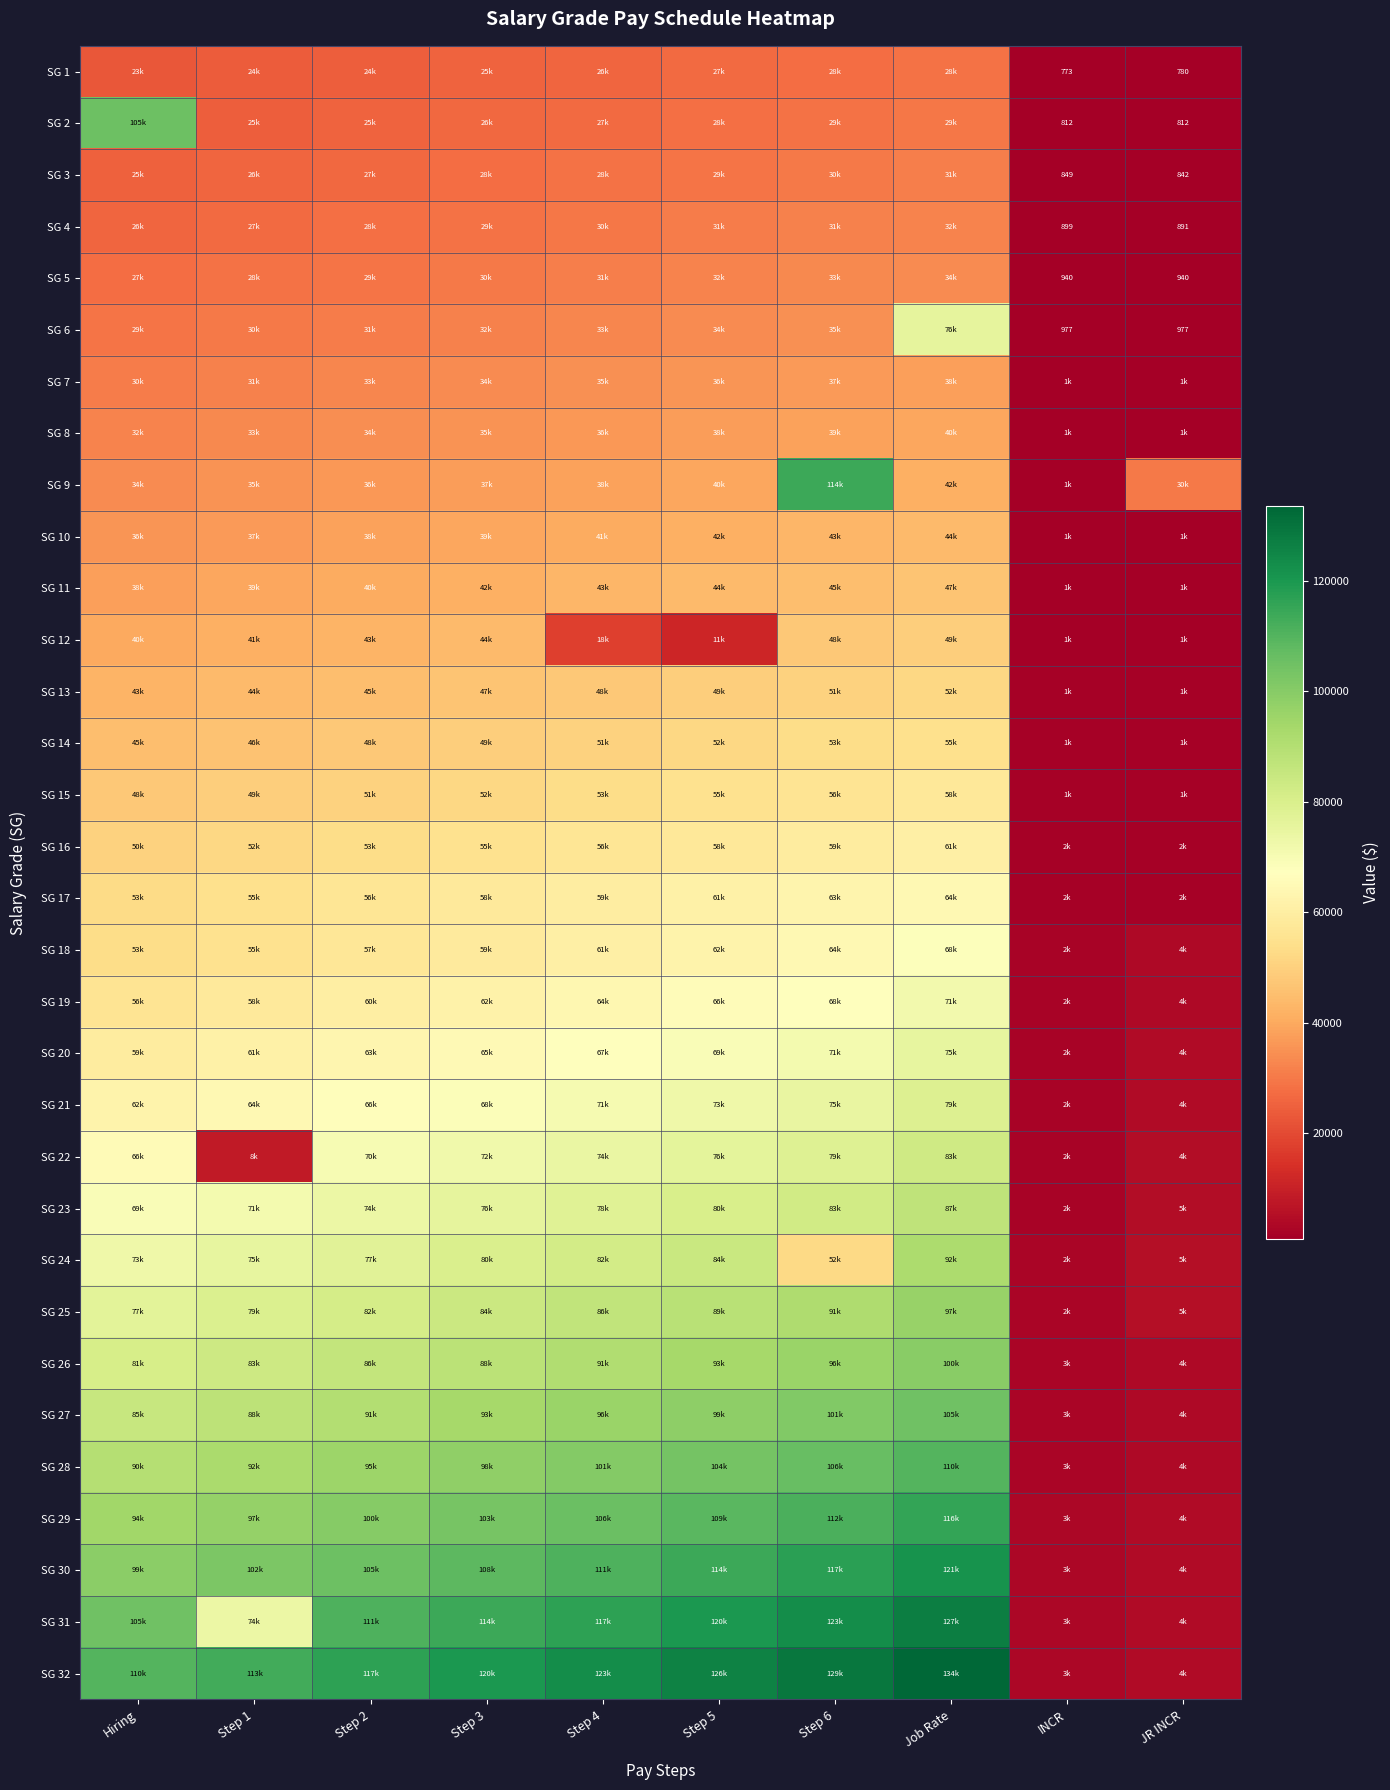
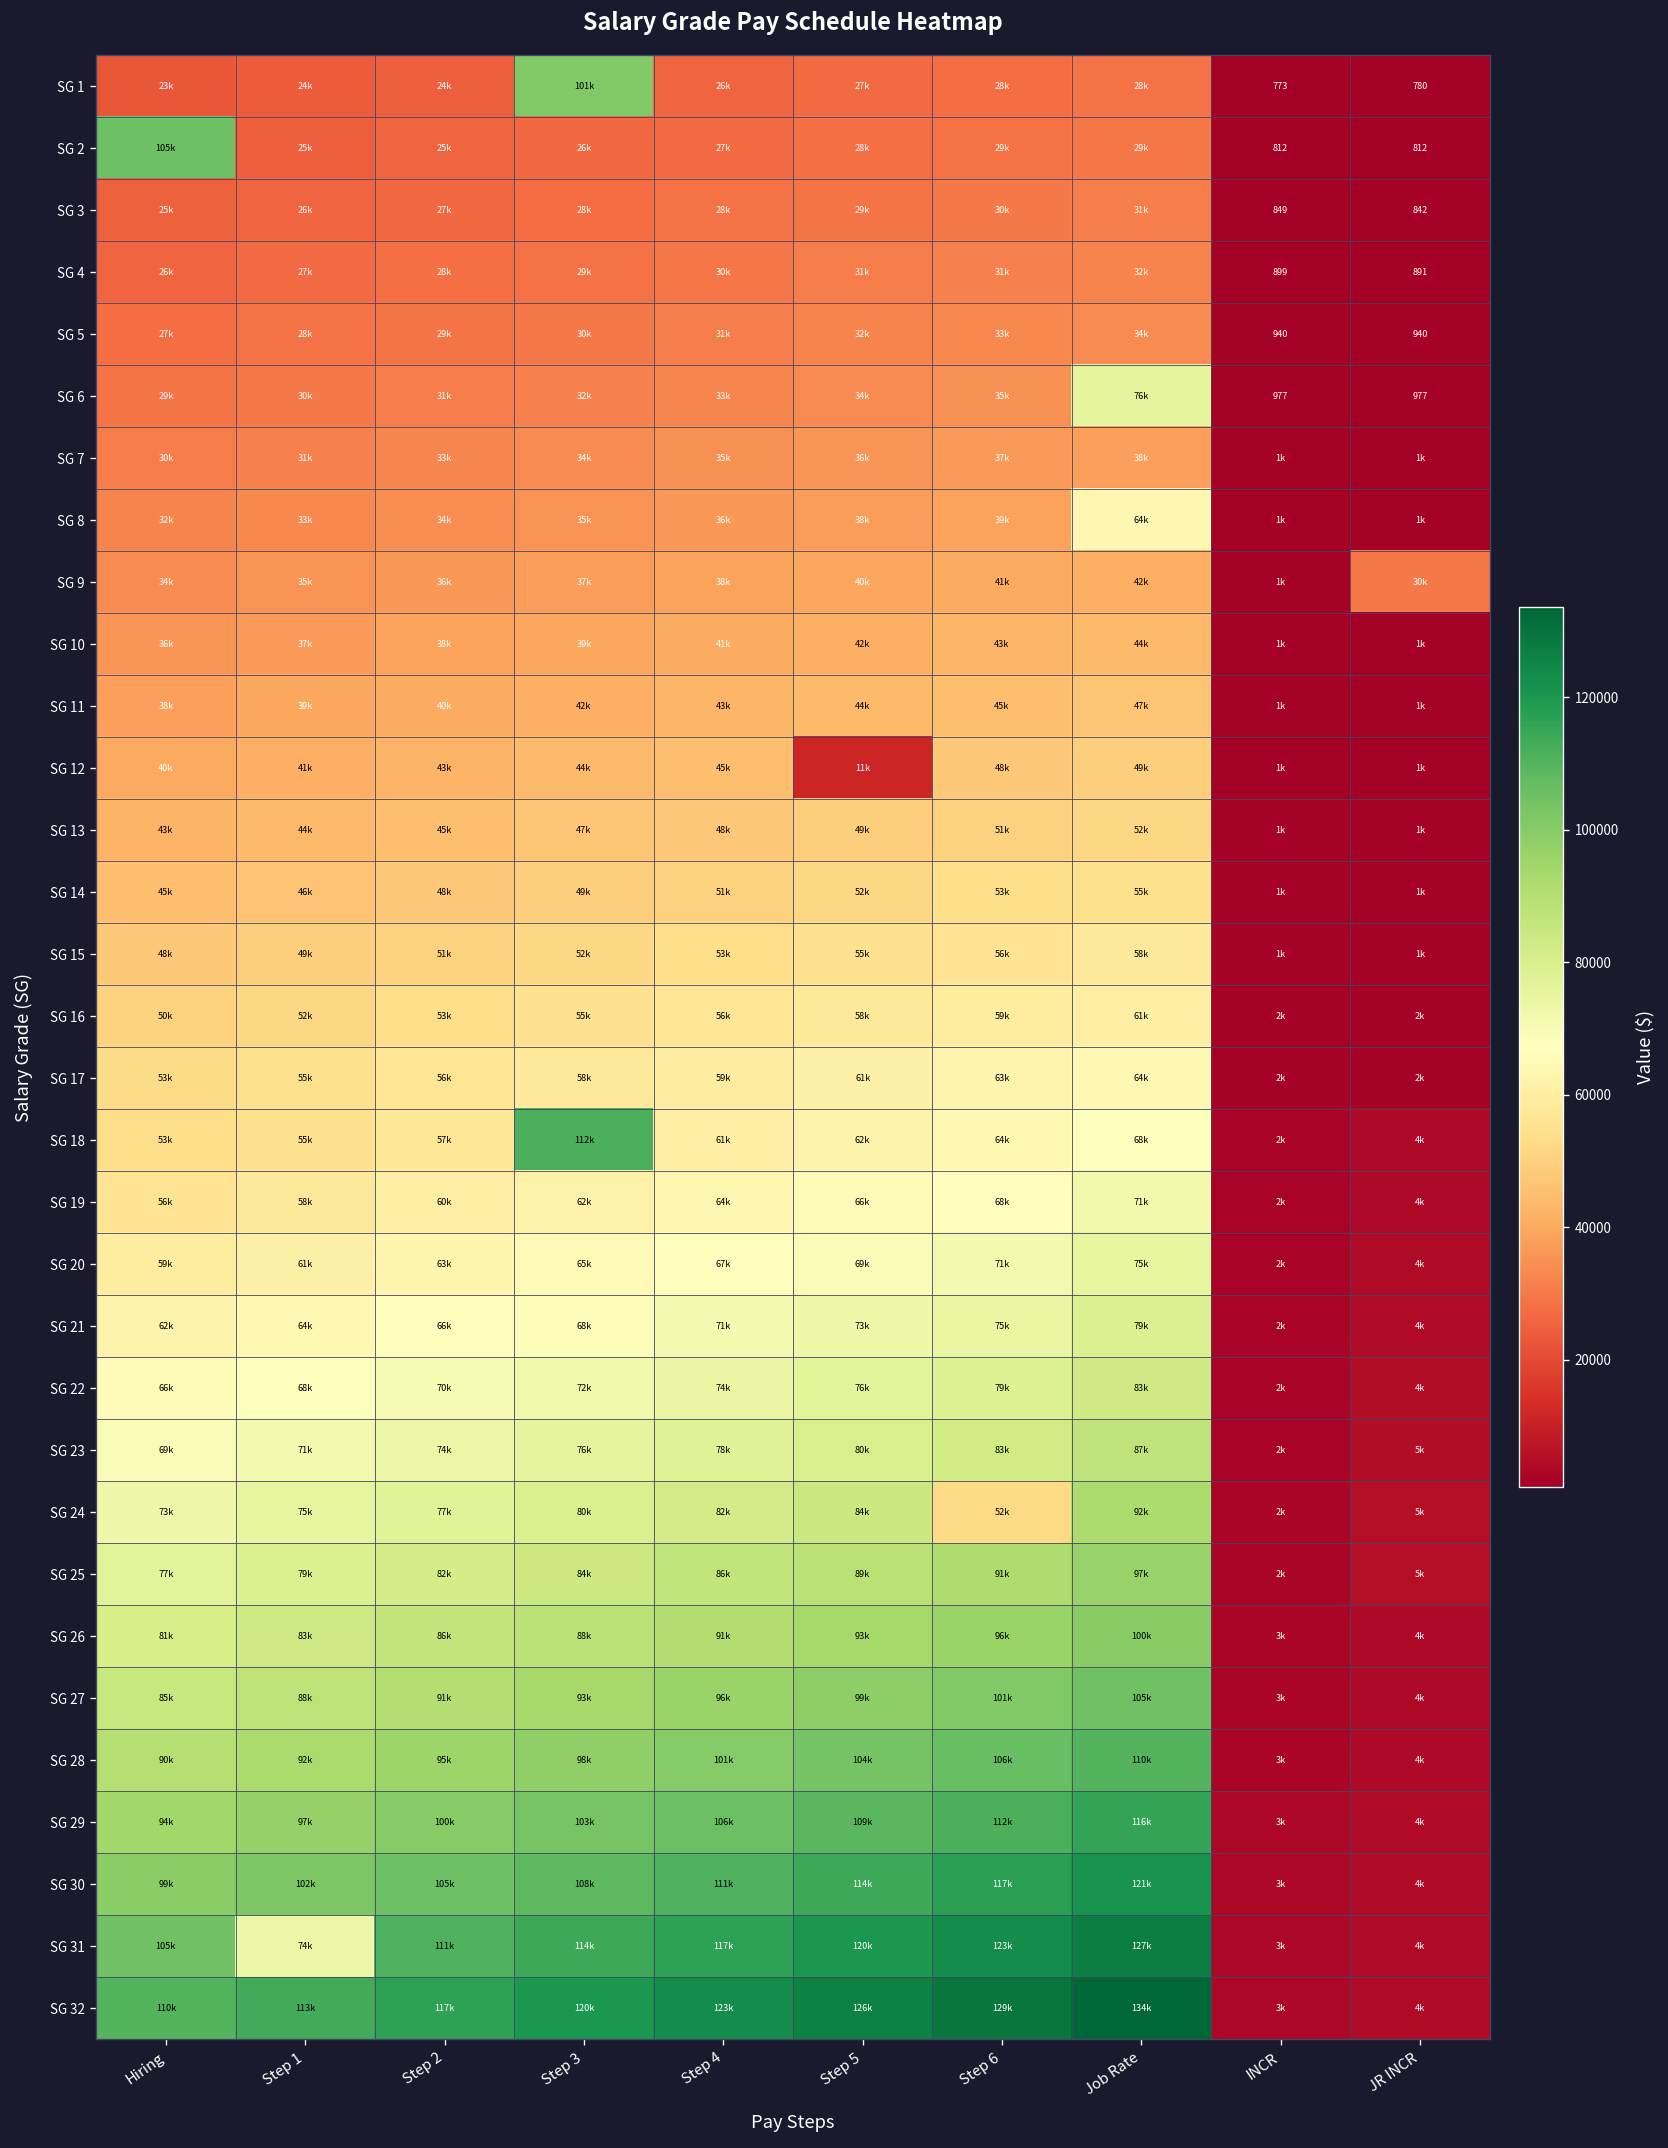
  {
    "SG 1": {
      "Hiring": "23k",
      "Step 1": "24k",
      "Step 2": "24k",
-     "Step 3": "25k",
+     "Step 3": "101k",
      "Step 4": "26k",
      "Step 5": "27k",
      "Step 6": "28k",
      "Job Rate": "28k",
      "INCR": "773",
      "JR INCR": "780"
    },
    "SG 8": {
      "Hiring": "32k",
      "Step 1": "33k",
      "Step 2": "34k",
      "Step 3": "35k",
      "Step 4": "36k",
      "Step 5": "38k",
      "Step 6": "39k",
-     "Job Rate": "40k",
+     "Job Rate": "64k",
      "INCR": "1k",
      "JR INCR": "1k"
    },
    "SG 9": {
      "Hiring": "34k",
      "Step 1": "35k",
      "Step 2": "36k",
      "Step 3": "37k",
      "Step 4": "38k",
      "Step 5": "40k",
-     "Step 6": "114k",
+     "Step 6": "41k",
      "Job Rate": "42k",
      "INCR": "1k",
      "JR INCR": "30k"
    },
    "SG 12": {
      "Hiring": "40k",
      "Step 1": "41k",
      "Step 2": "43k",
      "Step 3": "44k",
-     "Step 4": "18k",
+     "Step 4": "45k",
      "Step 5": "11k",
      "Step 6": "48k",
      "Job Rate": "49k",
      "INCR": "1k",
      "JR INCR": "1k"
    },
    "SG 18": {
      "Hiring": "53k",
      "Step 1": "55k",
      "Step 2": "57k",
-     "Step 3": "59k",
+     "Step 3": "112k",
      "Step 4": "61k",
      "Step 5": "62k",
      "Step 6": "64k",
      "Job Rate": "68k",
      "INCR": "2k",
      "JR INCR": "4k"
    },
    "SG 22": {
      "Hiring": "66k",
-     "Step 1": "8k",
+     "Step 1": "68k",
      "Step 2": "70k",
      "Step 3": "72k",
      "Step 4": "74k",
      "Step 5": "76k",
      "Step 6": "79k",
      "Job Rate": "83k",
      "INCR": "2k",
      "JR INCR": "4k"
    }
  }
